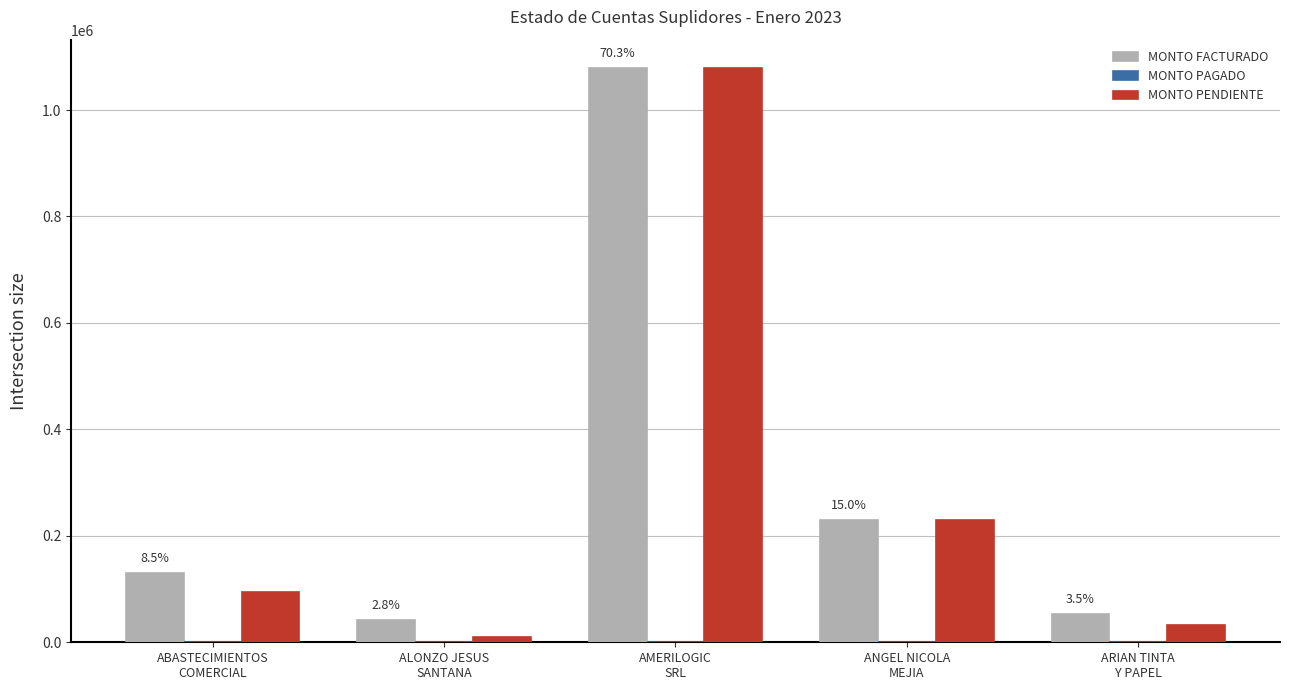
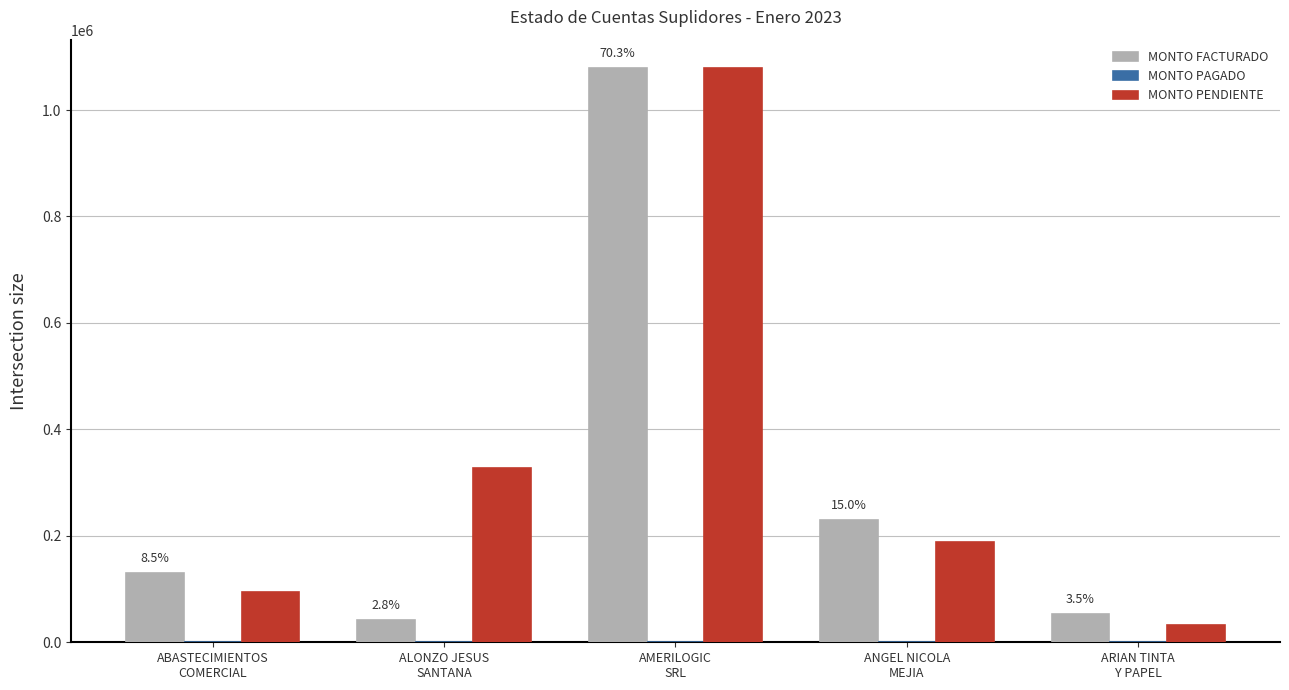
  {
    "MONTO PAGADO": {
      "ABASTECIMIENTOS COMERCIAL": 0,
      "ALONZO JESUS SANTANA": 0,
      "AMERILOGIC SRL": 0,
      "ANGEL NICOLA MEJIA": 0,
      "ARIAN TINTA Y PAPEL": 0
    },
    "MONTO PENDIENTE": {
      "ABASTECIMIENTOS COMERCIAL": 90000,
-     "ALONZO JESUS SANTANA": 10000,
+     "ALONZO JESUS SANTANA": 330000,
      "AMERILOGIC SRL": 1080000,
-     "ANGEL NICOLA MEJIA": 230000,
+     "ANGEL NICOLA MEJIA": 190000,
      "ARIAN TINTA Y PAPEL": 30000
    }
  }
